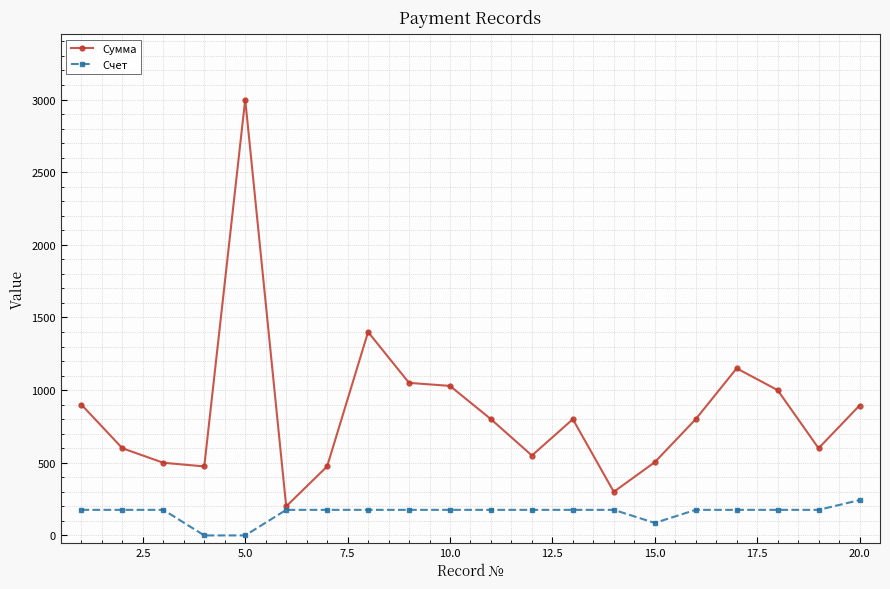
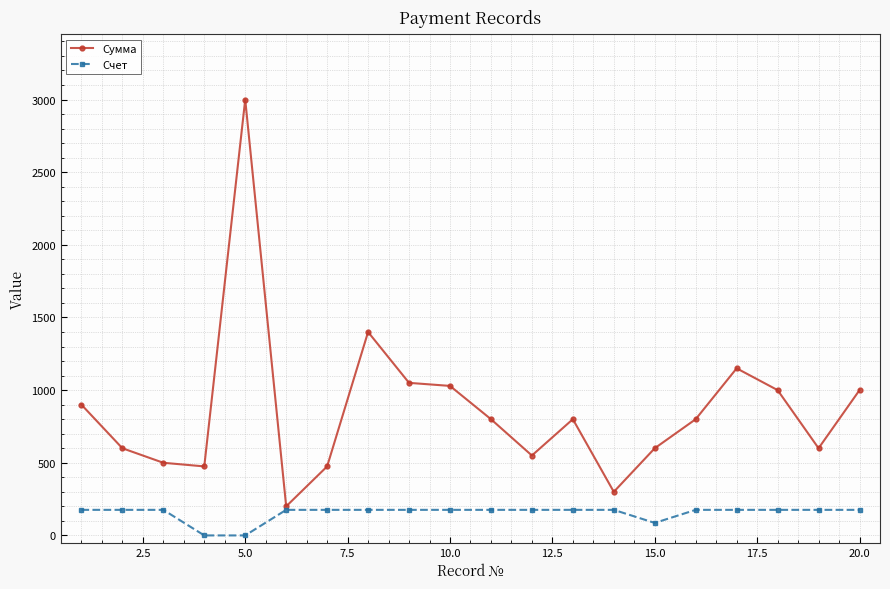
  {
    "Сумма": {
      "5.0": 3000,
      "10.0": 1030,
-     "15.0": 500,
-     "20.0": 890
+     "15.0": 600,
+     "20.0": 1000
    },
    "Счет": {
      "5.0": 0,
      "10.0": 180,
      "15.0": 90,
-     "20.0": 240
+     "20.0": 180
    }
  }
